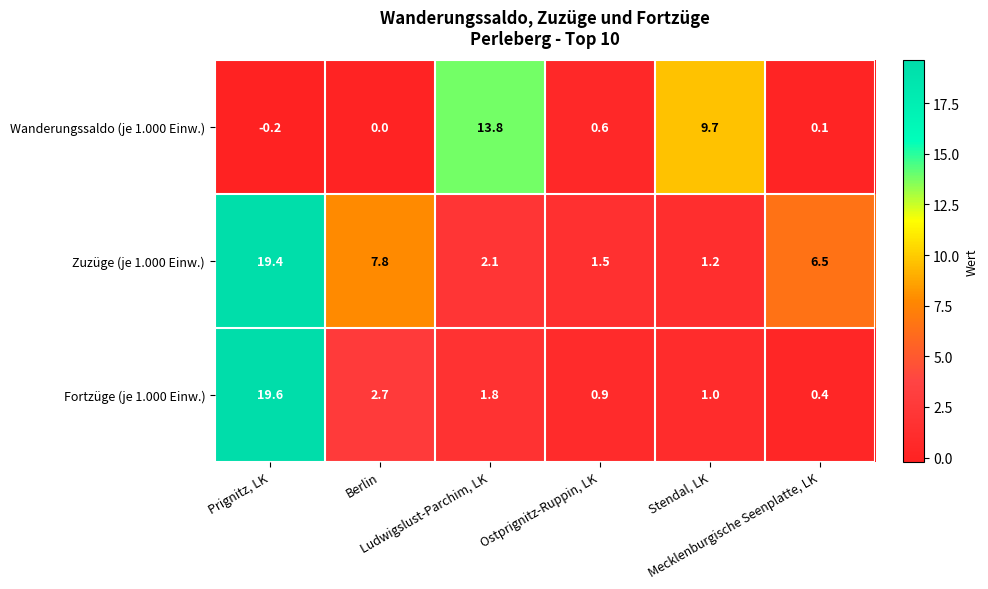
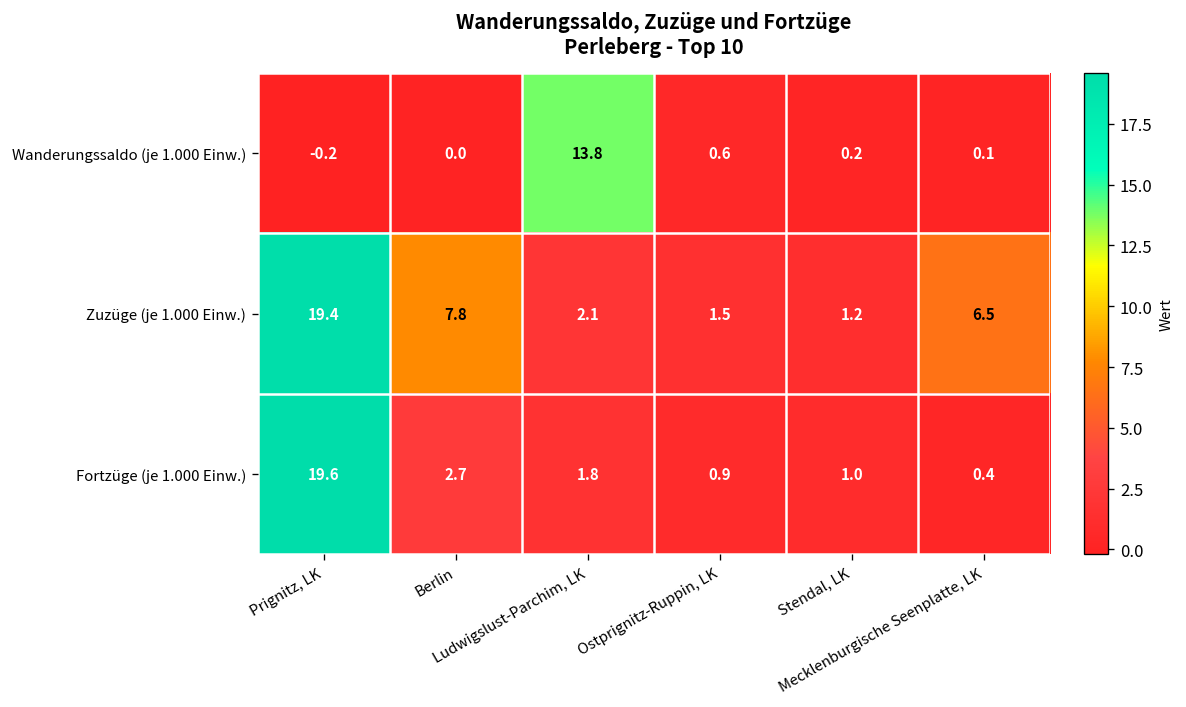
  {
    "Wanderungssaldo (je 1.000 Einw.)": {
      "Prignitz, LK": -0.2,
      "Berlin": 0.0,
      "Ludwigslust-Parchim, LK": 13.8,
      "Ostprignitz-Ruppin, LK": 0.6,
-     "Stendal, LK": 9.7,
+     "Stendal, LK": 0.2,
      "Mecklenburgische Seenplatte, LK": 0.1
    },
    "Zuzüge (je 1.000 Einw.)": {
      "Prignitz, LK": 19.4,
      "Berlin": 7.8,
      "Ludwigslust-Parchim, LK": 2.1,
      "Ostprignitz-Ruppin, LK": 1.5,
      "Stendal, LK": 1.2,
      "Mecklenburgische Seenplatte, LK": 6.5
    },
    "Fortzüge (je 1.000 Einw.)": {
      "Prignitz, LK": 19.6,
      "Berlin": 2.7,
      "Ludwigslust-Parchim, LK": 1.8,
      "Ostprignitz-Ruppin, LK": 0.9,
      "Stendal, LK": 1.0,
      "Mecklenburgische Seenplatte, LK": 0.4
    }
  }
